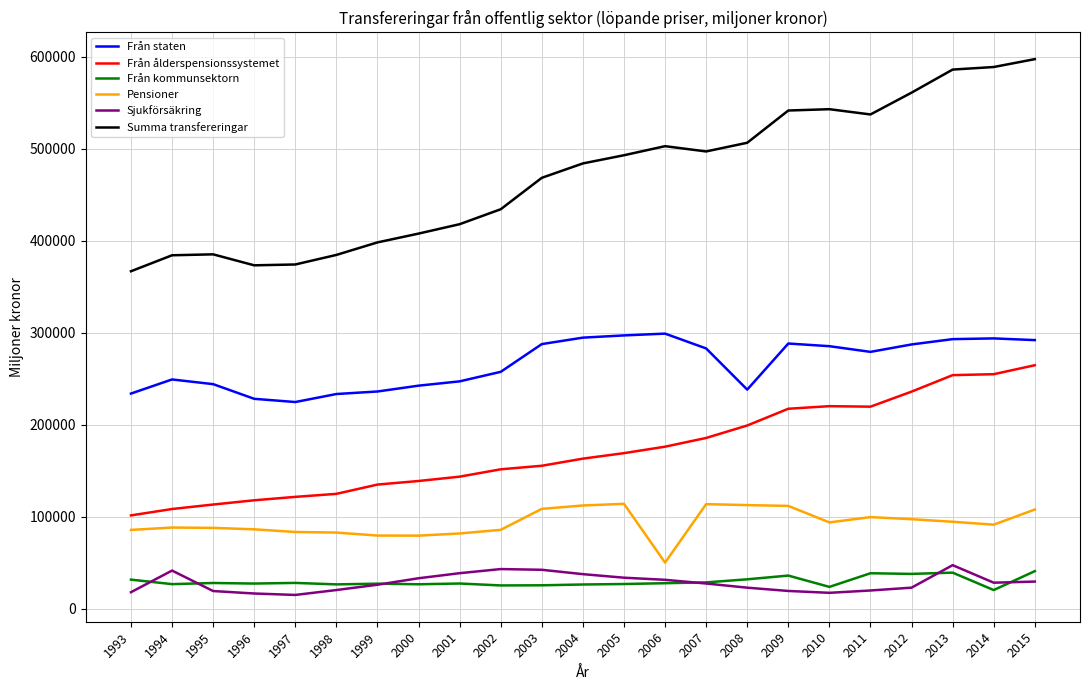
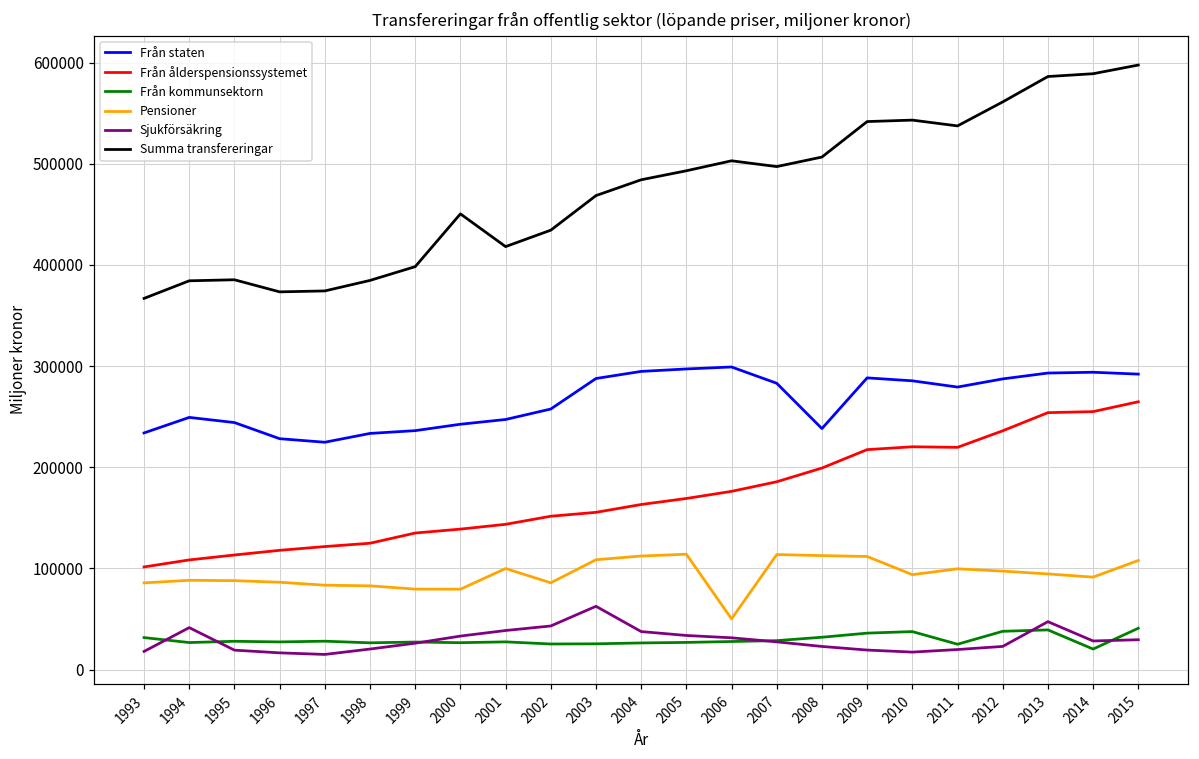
  {
    "Från staten": {
      "1993": 230000,
      "1994": 250000,
      "1995": 240000,
      "1996": 230000,
      "1997": 220000,
      "1998": 230000,
      "1999": 240000,
      "2000": 240000,
      "2001": 250000,
      "2002": 260000,
      "2003": 290000,
      "2004": 290000,
      "2005": 300000,
      "2006": 300000,
      "2007": 280000,
      "2008": 240000,
      "2009": 290000,
      "2010": 290000,
      "2011": 280000,
      "2012": 290000,
      "2013": 290000,
      "2014": 290000,
      "2015": 290000
    },
    "Från ålderspensionssystemet": {
      "1993": 100000,
      "1994": 110000,
      "1995": 110000,
      "1996": 120000,
      "1997": 120000,
      "1998": 120000,
      "1999": 130000,
      "2000": 140000,
      "2001": 140000,
      "2002": 150000,
      "2003": 160000,
      "2004": 160000,
      "2005": 170000,
      "2006": 180000,
      "2007": 190000,
      "2008": 200000,
      "2009": 220000,
      "2010": 220000,
      "2011": 220000,
      "2012": 240000,
      "2013": 250000,
      "2014": 250000,
      "2015": 260000
    },
    "Från kommunsektorn": {
      "1993": 30000,
      "1994": 30000,
      "1995": 30000,
      "1996": 30000,
      "1997": 30000,
      "1998": 30000,
      "2000": 30000,
      "2001": 30000,
      "2002": 30000,
      "2003": 30000,
      "2004": 30000,
      "2005": 30000,
      "2006": 30000,
      "2008": 30000,
      "2009": 40000,
-     "2010": 20000,
-     "2011": 40000,
+     "2010": 40000,
+     "2011": 30000,
      "2012": 40000,
      "2013": 40000,
      "2014": 20000,
      "2015": 40000
    },
    "Pensioner": {
      "1993": 90000,
      "1994": 90000,
      "1995": 90000,
      "1996": 90000,
      "1997": 80000,
      "1998": 80000,
      "1999": 80000,
      "2000": 80000,
-     "2001": 80000,
+     "2001": 100000,
      "2002": 90000,
      "2003": 110000,
      "2004": 110000,
      "2005": 110000,
      "2006": 50000,
      "2007": 110000,
      "2008": 110000,
      "2009": 110000,
      "2010": 90000,
      "2011": 100000,
      "2012": 100000,
      "2013": 90000,
      "2014": 90000,
      "2015": 110000
    },
    "Sjukförsäkring": {
      "1993": 20000,
      "1994": 40000,
      "1995": 20000,
      "1996": 20000,
      "1997": 10000,
      "1998": 20000,
      "2000": 30000,
      "2001": 40000,
      "2002": 40000,
-     "2003": 40000,
+     "2003": 60000,
      "2004": 40000,
      "2005": 30000,
      "2006": 30000,
      "2008": 20000,
      "2009": 20000,
      "2010": 20000,
      "2011": 20000,
      "2012": 20000,
      "2013": 50000,
      "2014": 30000,
      "2015": 30000
    },
    "Summa transfereringar": {
      "1993": 370000,
      "1994": 380000,
      "1995": 390000,
      "1996": 370000,
      "1997": 370000,
      "1998": 380000,
      "1999": 400000,
-     "2000": 410000,
+     "2000": 450000,
      "2001": 420000,
      "2002": 430000,
      "2003": 470000,
      "2004": 480000,
      "2005": 490000,
      "2006": 500000,
      "2007": 500000,
      "2008": 510000,
      "2009": 540000,
      "2010": 540000,
      "2011": 540000,
      "2012": 560000,
      "2013": 590000,
      "2014": 590000,
      "2015": 600000
    }
  }
